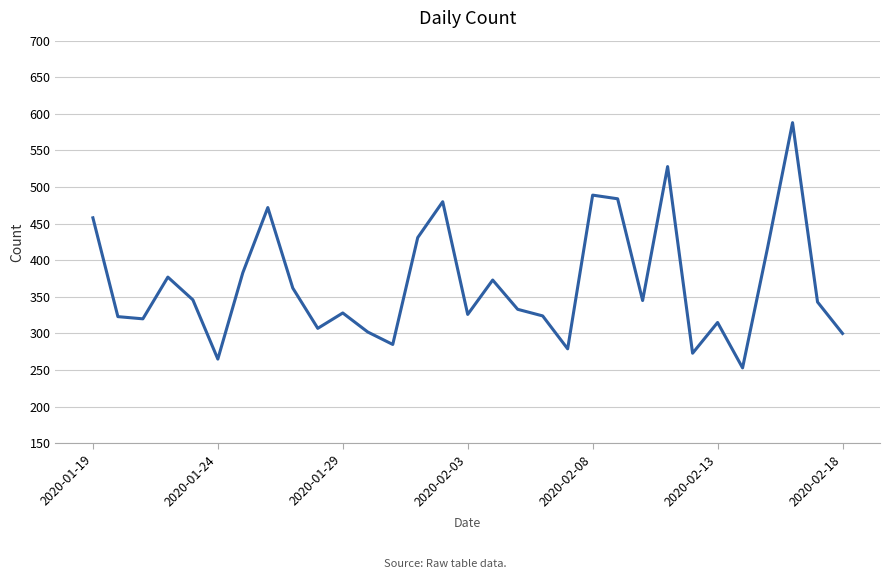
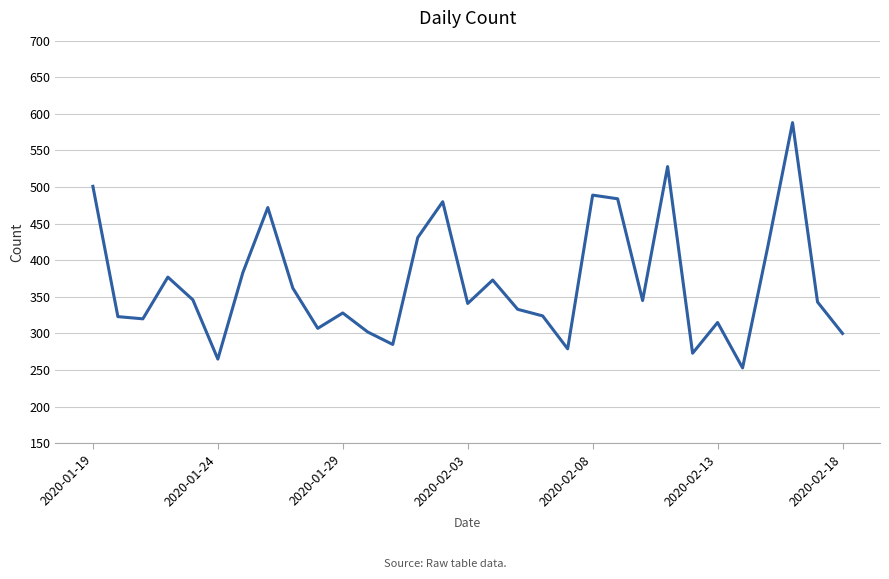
  {
-   "2020-01-19": 460,
+   "2020-01-19": 500,
    "2020-01-24": 270,
    "2020-01-29": 330,
-   "2020-02-03": 330,
+   "2020-02-03": 340,
    "2020-02-08": 490,
    "2020-02-13": 320,
    "2020-02-18": 300
  }
